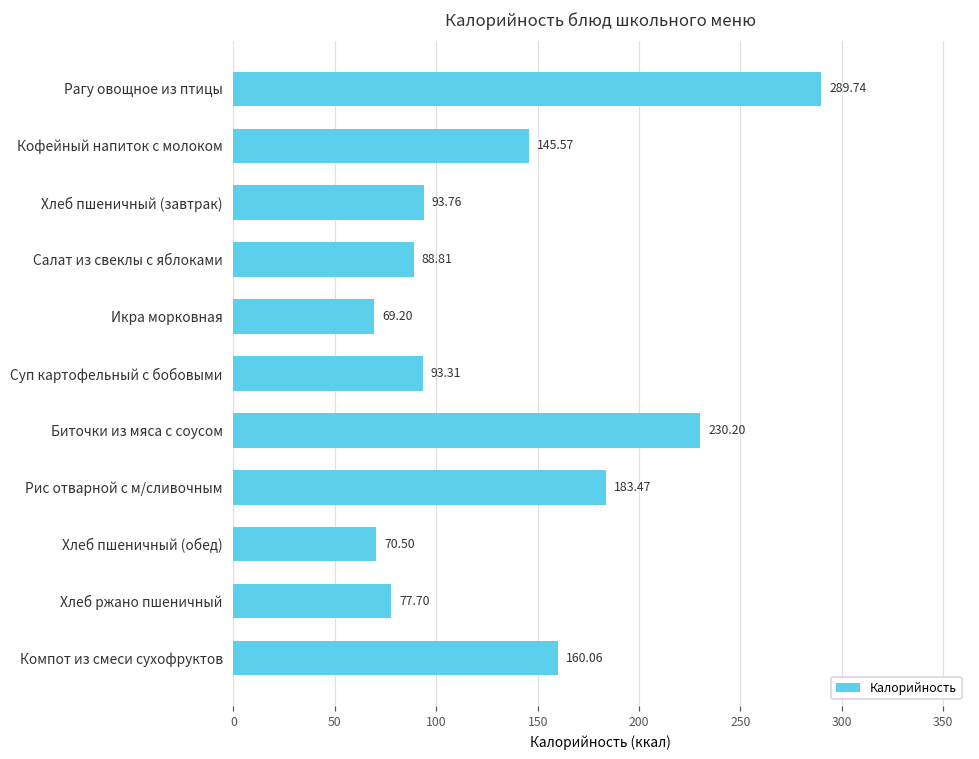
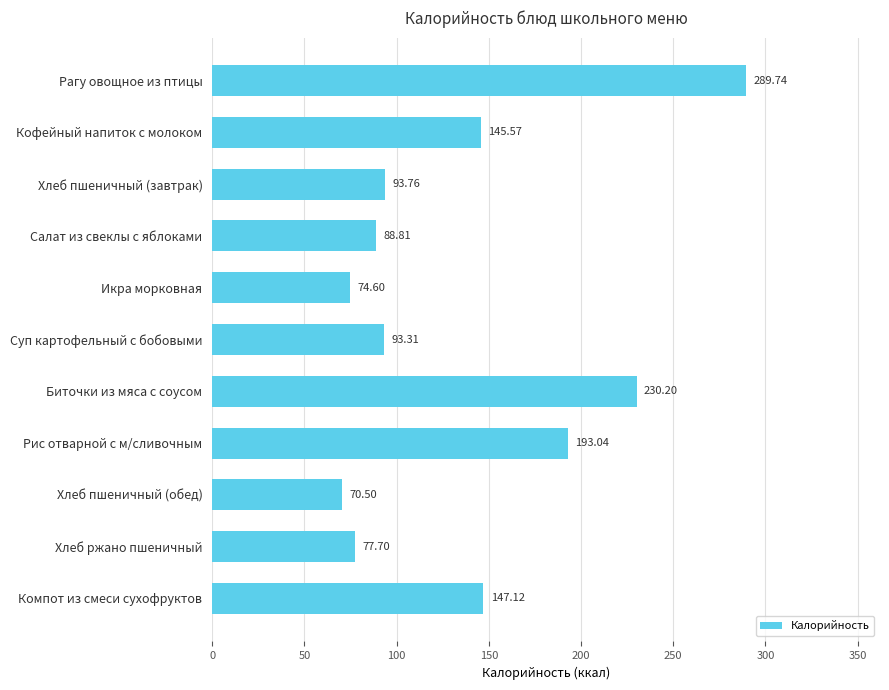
  {
    "Рагу овощное из птицы": 289.74,
    "Кофейный напиток с молоком": 145.57,
    "Хлеб пшеничный (завтрак)": 93.76,
    "Салат из свеклы с яблоками": 88.81,
-   "Икра морковная": 69.20,
+   "Икра морковная": 74.60,
    "Суп картофельный с бобовыми": 93.31,
    "Биточки из мяса с соусом": 230.20,
-   "Рис отварной с м/сливочным": 183.47,
+   "Рис отварной с м/сливочным": 193.04,
    "Хлеб пшеничный (обед)": 70.50,
    "Хлеб ржано пшеничный": 77.70,
-   "Компот из смеси сухофруктов": 160.06
+   "Компот из смеси сухофруктов": 147.12
  }
